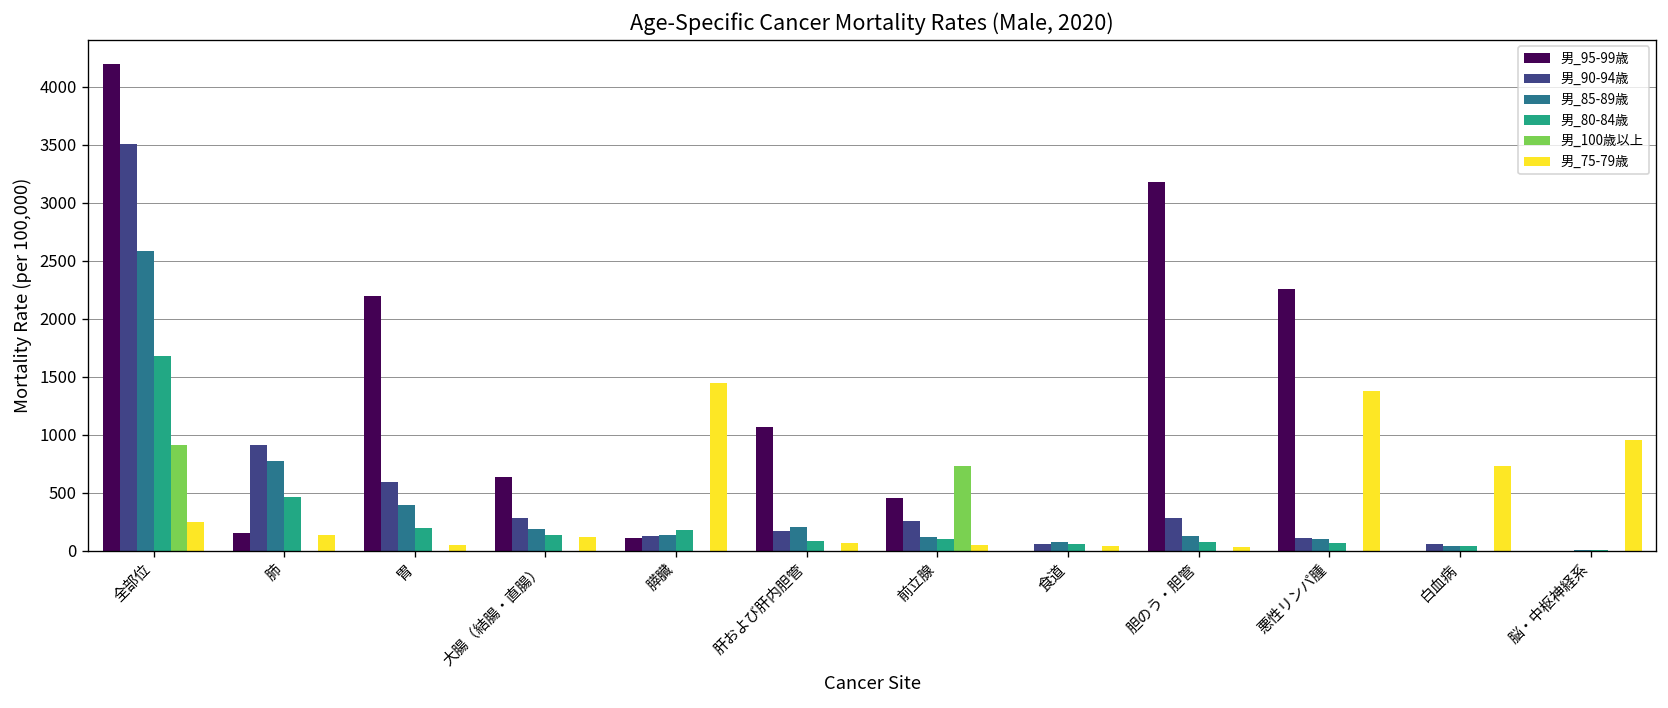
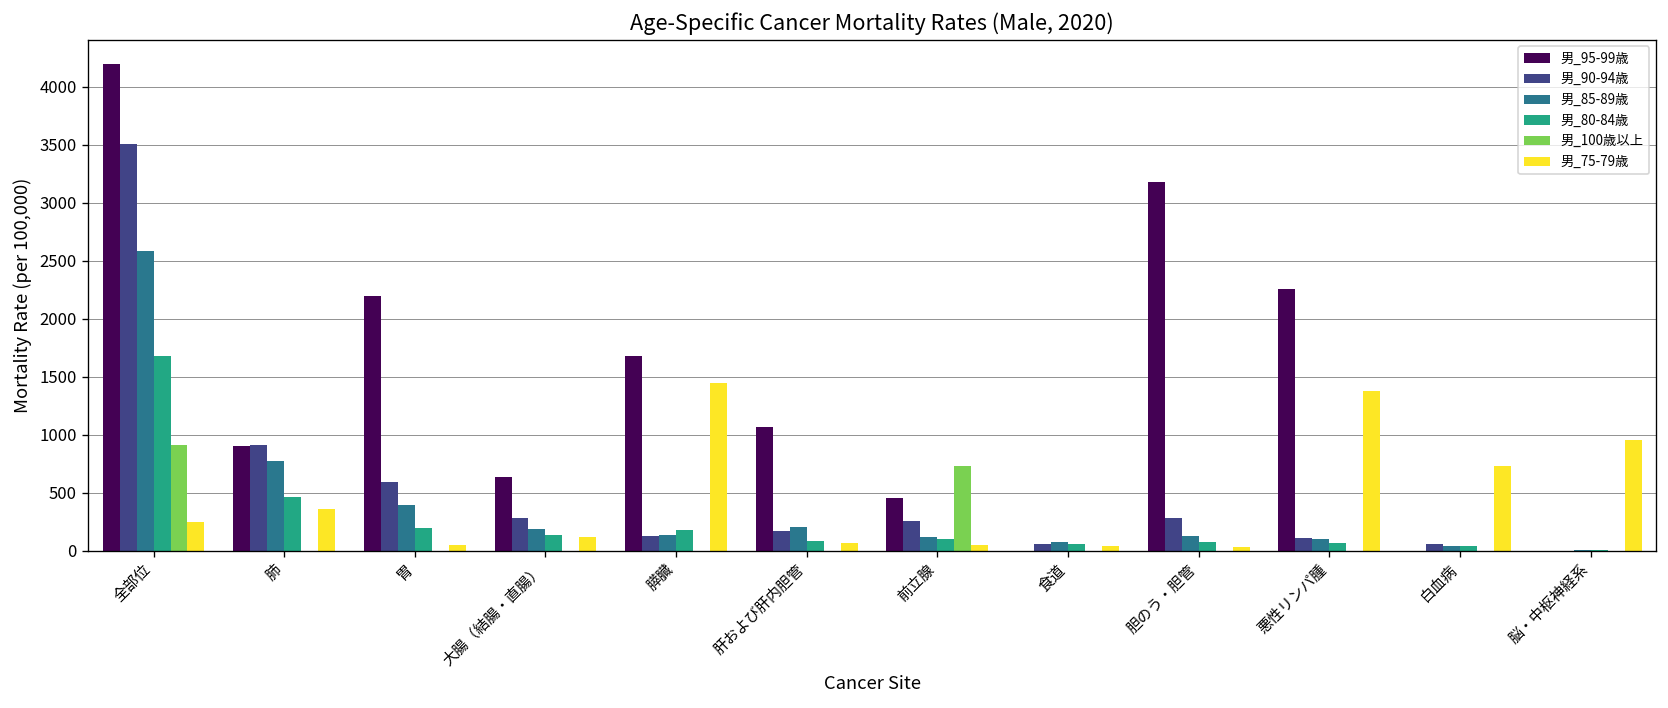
  {
    "男_95-99歳": {
      "全部位": 4200,
-     "肺": 200,
+     "肺": 900,
      "胃": 2200,
      "大腸（結腸・直腸）": 600,
-     "膵臓": 100,
+     "膵臓": 1700,
      "肝および肝内胆管": 1100,
      "前立腺": 500,
      "食道": 0,
      "胆のう・胆管": 3200,
      "悪性リンパ腫": 2300,
      "白血病": 0,
      "脳・中枢神経系": 0
    },
    "男_100歳以上": {
      "全部位": 900,
      "肺": 0,
      "胃": 0,
      "大腸（結腸・直腸）": 0,
      "膵臓": 0,
      "肝および肝内胆管": 0,
      "前立腺": 700,
      "食道": 0,
      "胆のう・胆管": 0,
      "悪性リンパ腫": 0,
      "白血病": 0,
      "脳・中枢神経系": 0
    },
    "男_75-79歳": {
      "全部位": 200,
-     "肺": 100,
+     "肺": 400,
      "胃": 100,
      "大腸（結腸・直腸）": 100,
      "膵臓": 1400,
      "肝および肝内胆管": 100,
      "前立腺": 100,
      "食道": 0,
      "胆のう・胆管": 0,
      "悪性リンパ腫": 1400,
      "白血病": 700,
      "脳・中枢神経系": 1000
    }
  }
